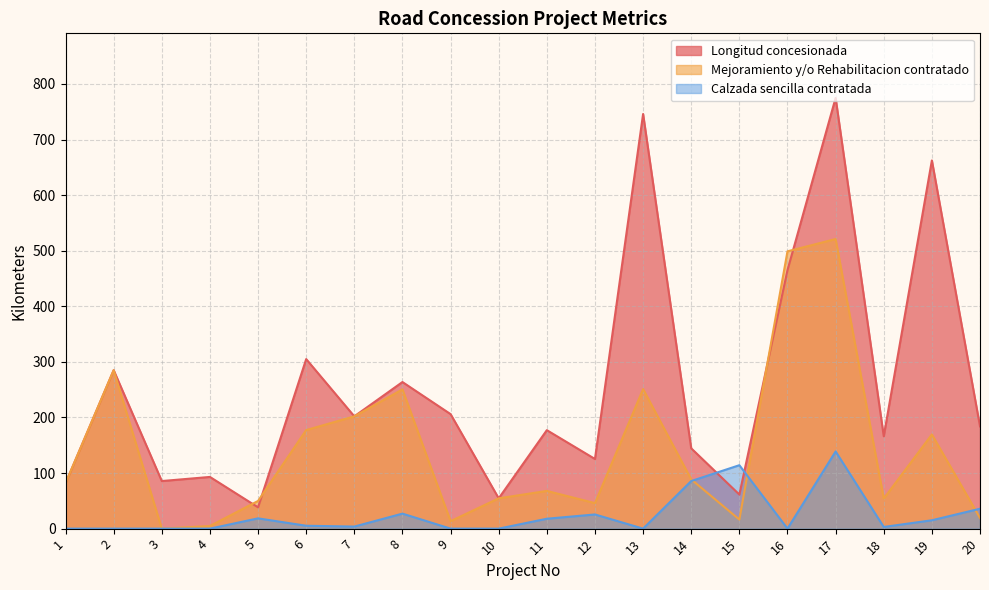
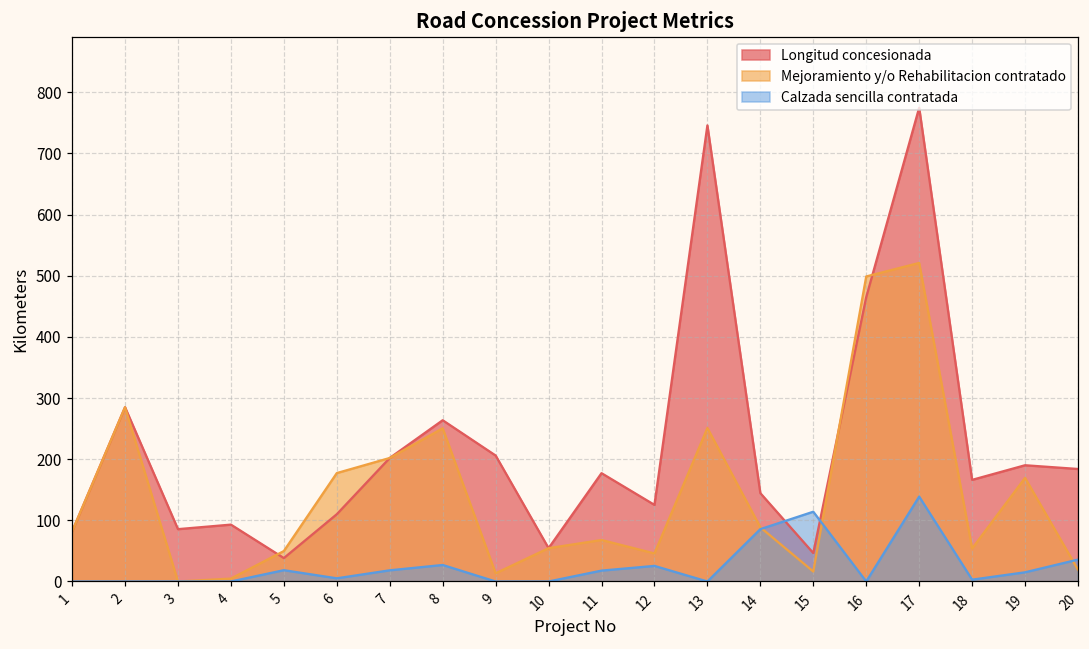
  {
    "Longitud concesionada": {
      "3": 90,
      "4": 90,
      "5": 40,
-     "6": 310,
+     "6": 110,
      "8": 260,
      "9": 210,
      "11": 180,
      "12": 130,
      "13": 750,
      "14": 140,
-     "15": 60,
+     "15": 50,
      "16": 470,
      "18": 170,
-     "19": 660,
+     "19": 190,
      "20": 180
    },
    "Mejoramiento y/o Rehabilitacion contratado": {
      "4": 0,
      "5": 50,
      "6": 180,
      "8": 250,
      "9": 10,
      "11": 70,
      "12": 50,
      "13": 250,
      "15": 20,
      "16": 500,
      "17": 520,
      "18": 50,
      "19": 170,
      "20": 20
    },
    "Calzada sencilla contratada": {
      "1": 0,
      "2": 0,
      "4": 0,
      "5": 20,
      "6": 10,
-     "7": 0,
+     "7": 20,
      "8": 30,
      "9": 0,
      "10": 0,
      "11": 20,
      "12": 30,
      "13": 0,
      "15": 110,
      "16": 0,
      "17": 140,
      "18": 0,
      "19": 20,
      "20": 40
    }
  }
